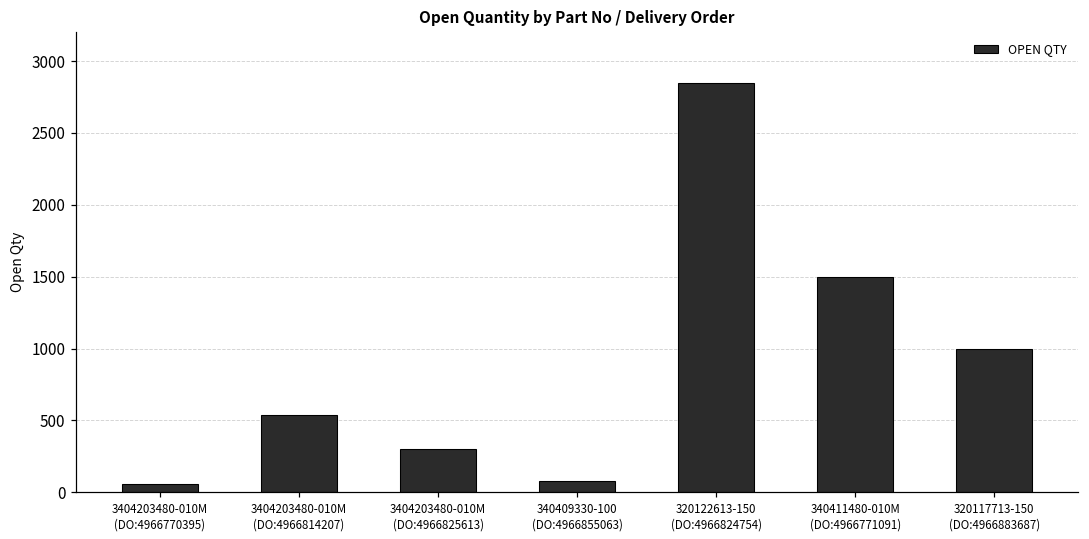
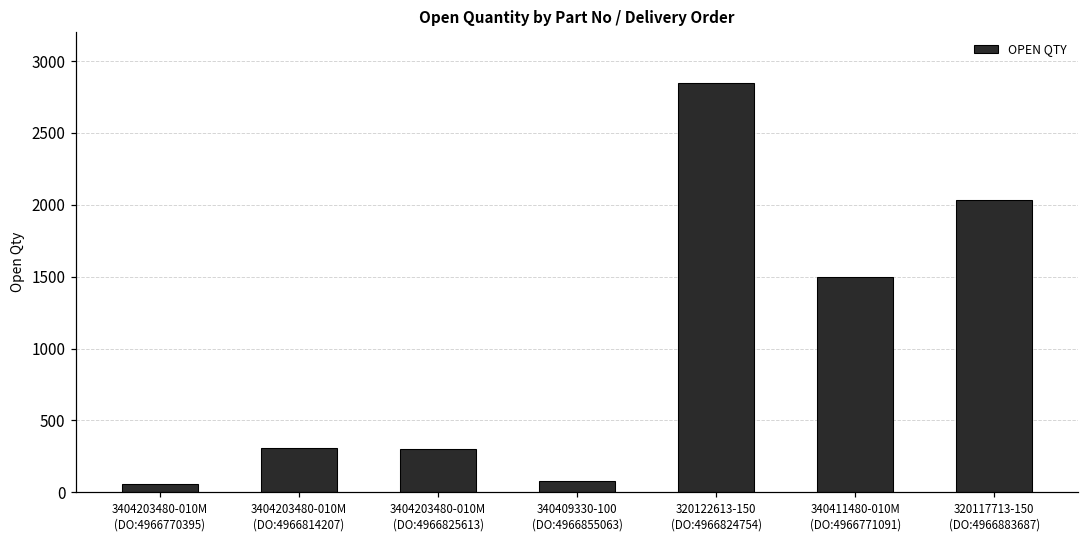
  {
    "3404203480-010M (DO:4966770395)": 60,
-   "3404203480-010M (DO:4966814207)": 540,
+   "3404203480-010M (DO:4966814207)": 310,
    "3404203480-010M (DO:4966825613)": 300,
    "340409330-100 (DO:4966855063)": 80,
    "320122613-150 (DO:4966824754)": 2850,
    "340411480-010M (DO:4966771091)": 1500,
-   "320117713-150 (DO:4966883687)": 1000
+   "320117713-150 (DO:4966883687)": 2030
  }
